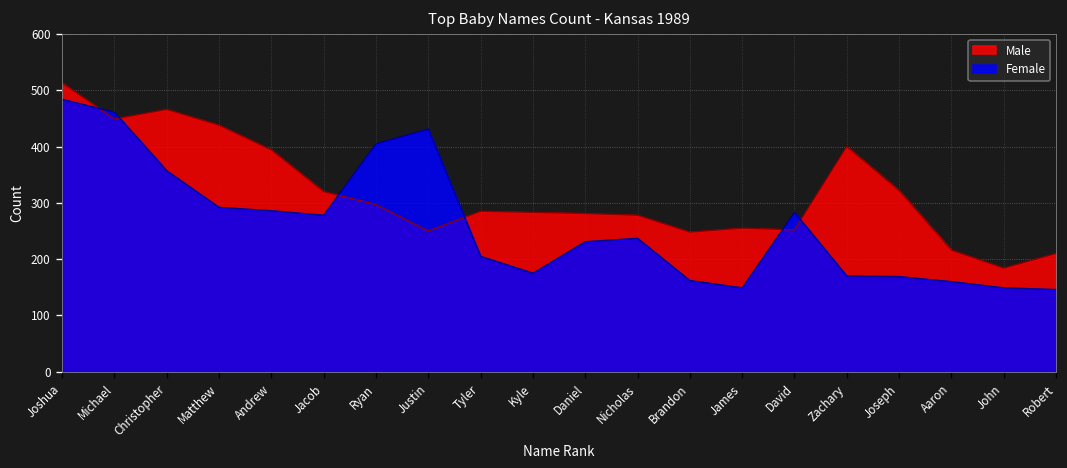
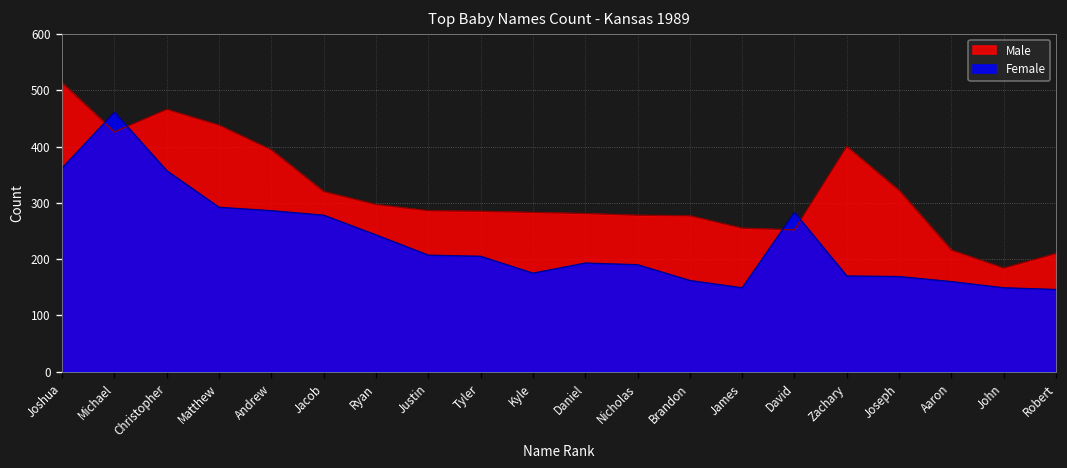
  {
    "Male": {
      "Joshua": 510,
-     "Michael": 450,
+     "Michael": 430,
      "Christopher": 470,
      "Matthew": 440,
      "Andrew": 390,
      "Jacob": 320,
      "Ryan": 300,
-     "Justin": 250,
+     "Justin": 290,
      "Tyler": 290,
      "Kyle": 280,
      "Daniel": 280,
      "Nicholas": 280,
-     "Brandon": 250,
+     "Brandon": 280,
      "James": 260,
      "David": 250,
      "Zachary": 400,
      "Joseph": 320,
      "Aaron": 220,
      "John": 180,
      "Robert": 210
    },
    "Female": {
-     "Joshua": 480,
+     "Joshua": 360,
      "Michael": 460,
      "Christopher": 360,
      "Matthew": 290,
      "Andrew": 290,
      "Jacob": 280,
-     "Ryan": 410,
-     "Justin": 430,
+     "Ryan": 240,
+     "Justin": 210,
      "Tyler": 210,
      "Kyle": 180,
-     "Daniel": 230,
-     "Nicholas": 240,
+     "Daniel": 190,
+     "Nicholas": 190,
      "Brandon": 160,
      "James": 150,
      "David": 280,
      "Zachary": 170,
      "Joseph": 170,
      "Aaron": 160,
      "John": 150,
      "Robert": 150
    }
  }
